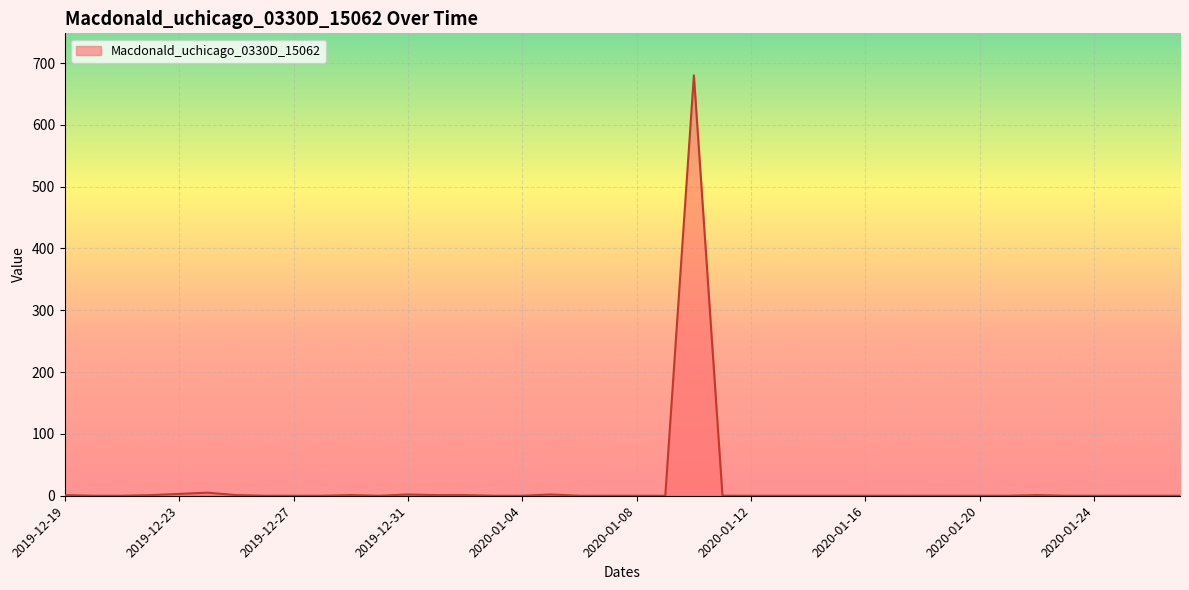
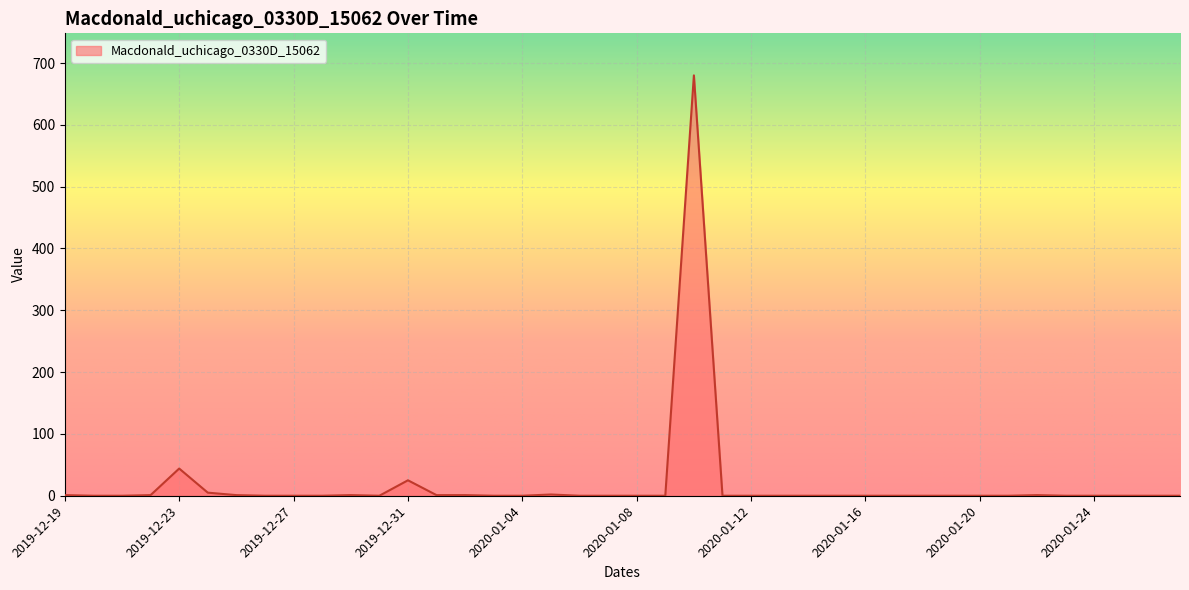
  {
    "2019-12-19": 0,
-   "2019-12-23": 0,
+   "2019-12-23": 40,
    "2019-12-27": 0,
-   "2019-12-31": 0,
+   "2019-12-31": 30,
    "2020-01-04": 0,
    "2020-01-08": 0,
    "2020-01-12": 0,
    "2020-01-16": 0,
    "2020-01-20": 0,
    "2020-01-24": 0
  }
